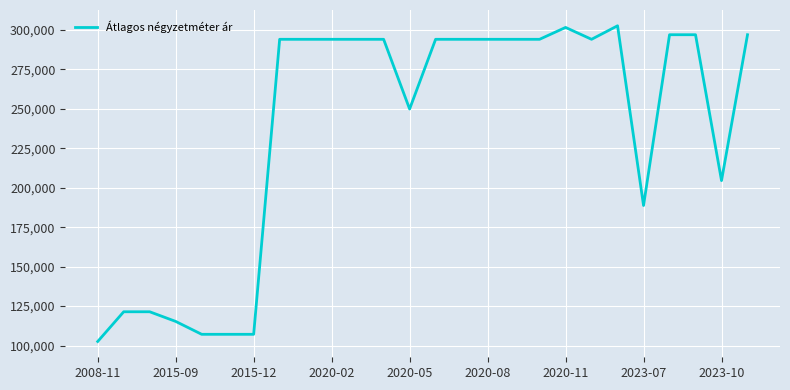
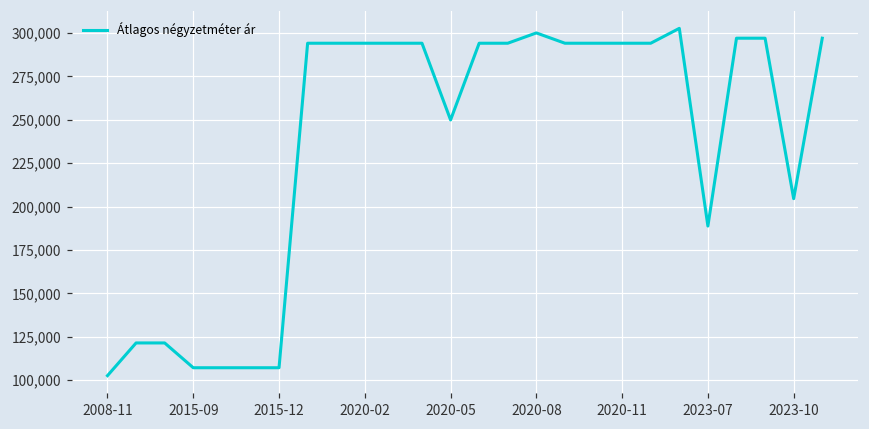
  {
    "2008-11": "103,000",
-   "2015-09": "115,000",
+   "2015-09": "107,000",
    "2015-12": "107,000",
    "2020-02": "294,000",
    "2020-05": "250,000",
-   "2020-08": "294,000",
-   "2020-11": "302,000",
+   "2020-08": "300,000",
+   "2020-11": "294,000",
    "2023-07": "189,000",
    "2023-10": "205,000"
  }
